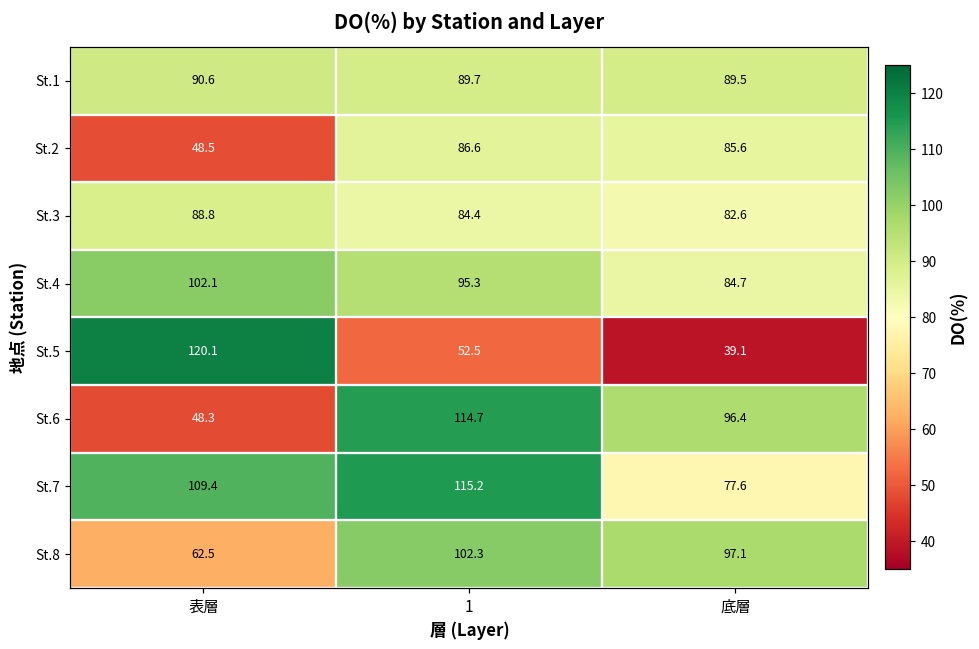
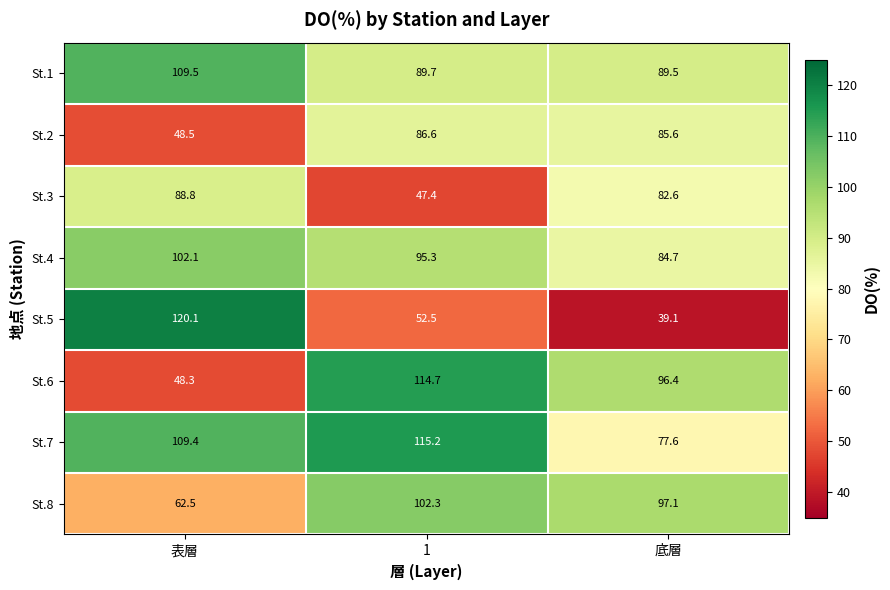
  {
    "St.1": {
-     "表層": 90.6,
+     "表層": 109.5,
      "1": 89.7,
      "底層": 89.5
    },
    "St.2": {
      "表層": 48.5,
      "1": 86.6,
      "底層": 85.6
    },
    "St.3": {
      "表層": 88.8,
-     "1": 84.4,
+     "1": 47.4,
      "底層": 82.6
    },
    "St.4": {
      "表層": 102.1,
      "1": 95.3,
      "底層": 84.7
    },
    "St.5": {
      "表層": 120.1,
      "1": 52.5,
      "底層": 39.1
    },
    "St.6": {
      "表層": 48.3,
      "1": 114.7,
      "底層": 96.4
    },
    "St.7": {
      "表層": 109.4,
      "1": 115.2,
      "底層": 77.6
    },
    "St.8": {
      "表層": 62.5,
      "1": 102.3,
      "底層": 97.1
    }
  }
